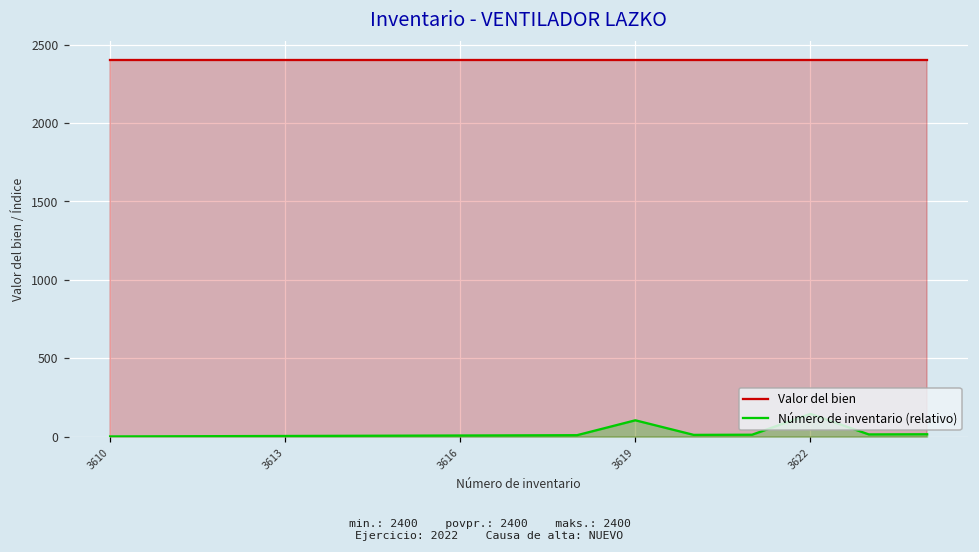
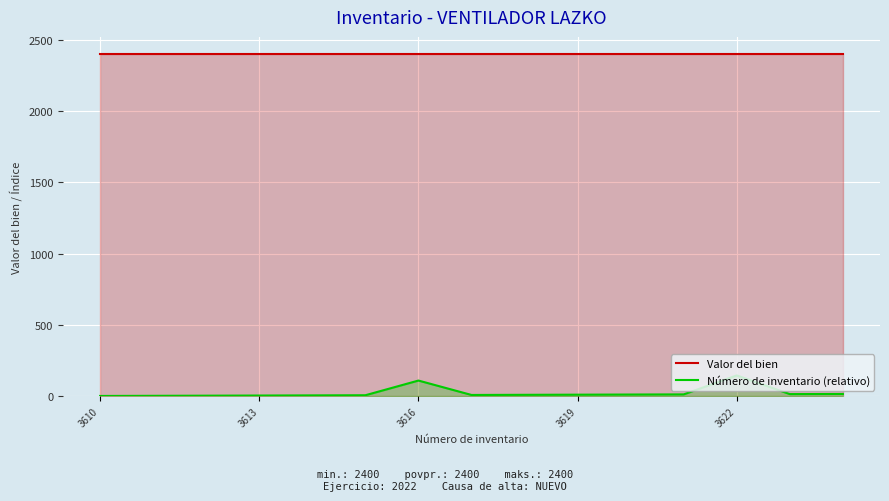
  {
    "Valor del bien": {
      "3610": 2400,
      "3613": 2400,
      "3616": 2400,
      "3619": 2400,
      "3622": 2400
    },
    "Número de inventario (relativo)": {
      "3610": 0,
      "3613": 0,
-     "3616": 10,
-     "3619": 100
+     "3616": 110,
+     "3619": 10
    }
  }
